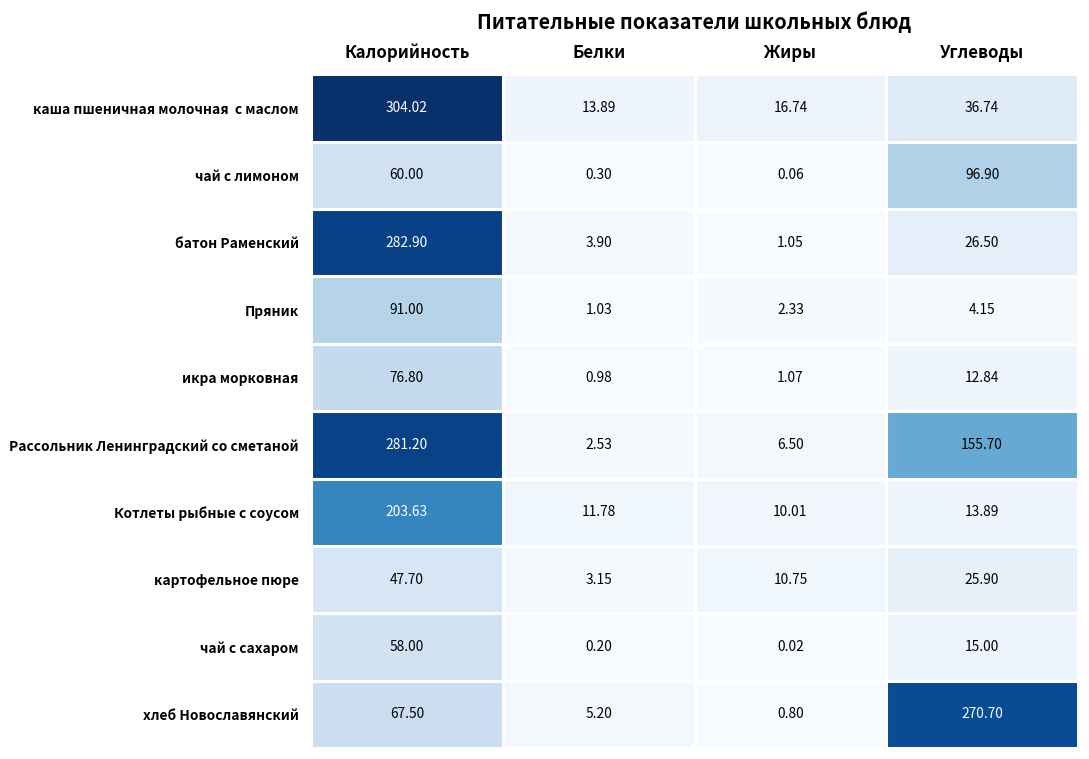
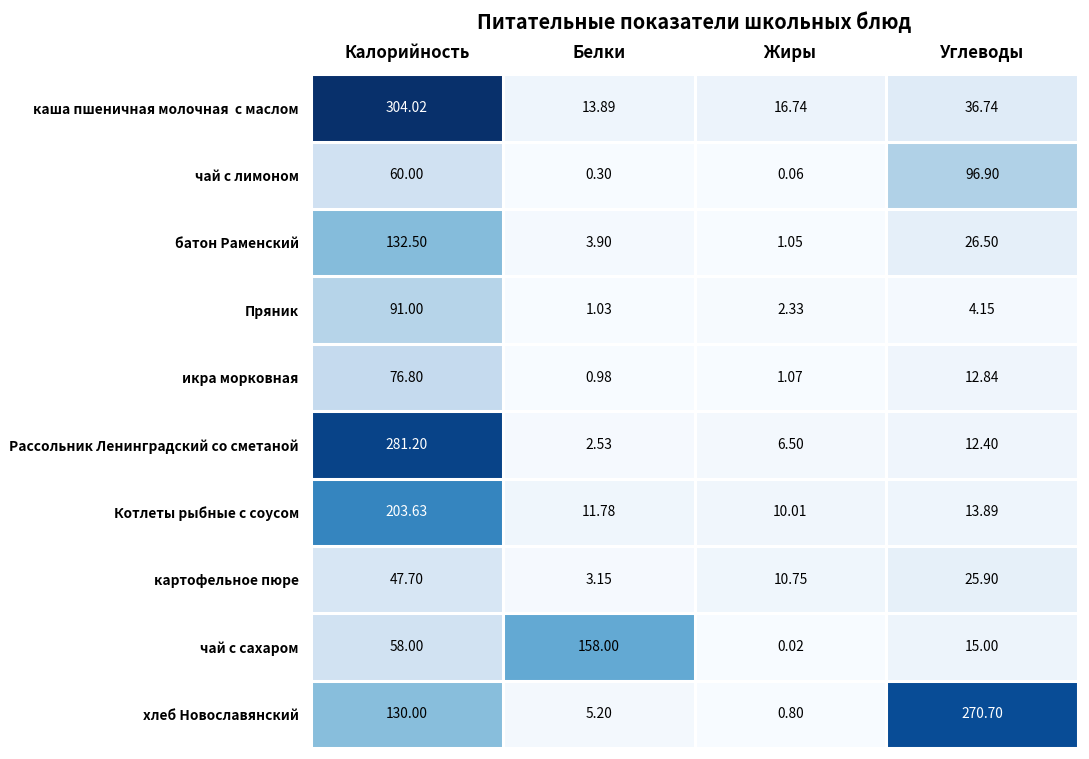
  {
    "каша пшеничная молочная с маслом": {
      "Калорийность": 304.02,
      "Белки": 13.89,
      "Жиры": 16.74,
      "Углеводы": 36.74
    },
    "чай с лимоном": {
      "Калорийность": 60.00,
      "Белки": 0.30,
      "Жиры": 0.06,
      "Углеводы": 96.90
    },
    "батон Раменский": {
-     "Калорийность": 282.90,
+     "Калорийность": 132.50,
      "Белки": 3.90,
      "Жиры": 1.05,
      "Углеводы": 26.50
    },
    "Пряник": {
      "Калорийность": 91.00,
      "Белки": 1.03,
      "Жиры": 2.33,
      "Углеводы": 4.15
    },
    "икра морковная": {
      "Калорийность": 76.80,
      "Белки": 0.98,
      "Жиры": 1.07,
      "Углеводы": 12.84
    },
    "Рассольник Ленинградский со сметаной": {
      "Калорийность": 281.20,
      "Белки": 2.53,
      "Жиры": 6.50,
-     "Углеводы": 155.70
+     "Углеводы": 12.40
    },
    "Котлеты рыбные с соусом": {
      "Калорийность": 203.63,
      "Белки": 11.78,
      "Жиры": 10.01,
      "Углеводы": 13.89
    },
    "картофельное пюре": {
      "Калорийность": 47.70,
      "Белки": 3.15,
      "Жиры": 10.75,
      "Углеводы": 25.90
    },
    "чай с сахаром": {
      "Калорийность": 58.00,
-     "Белки": 0.20,
+     "Белки": 158.00,
      "Жиры": 0.02,
      "Углеводы": 15.00
    },
    "хлеб Новославянский": {
-     "Калорийность": 67.50,
+     "Калорийность": 130.00,
      "Белки": 5.20,
      "Жиры": 0.80,
      "Углеводы": 270.70
    }
  }
